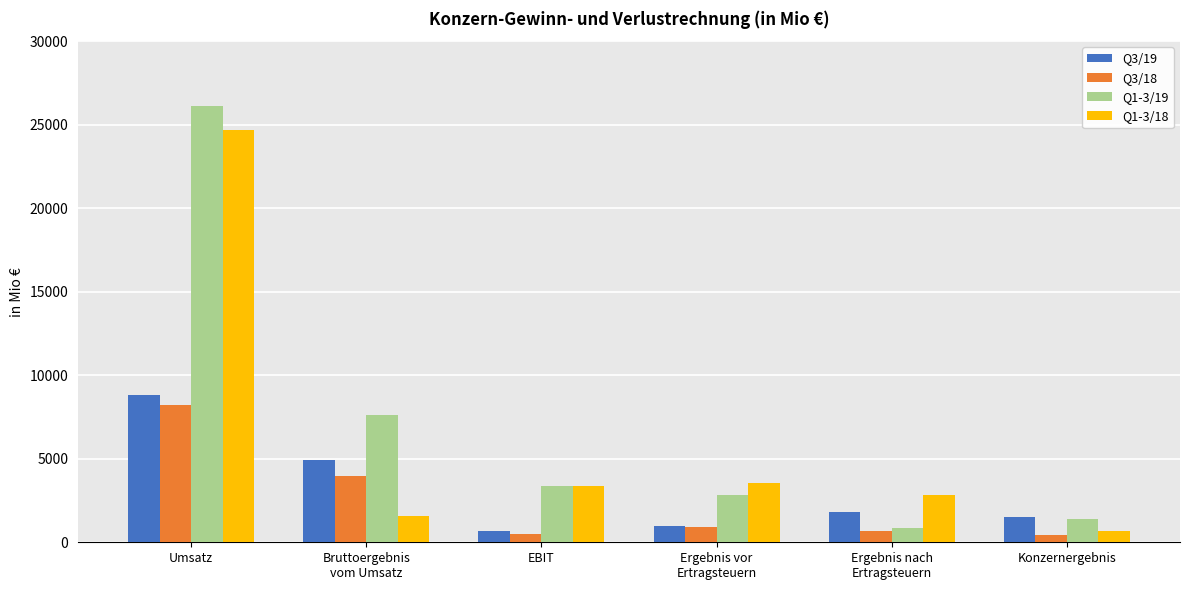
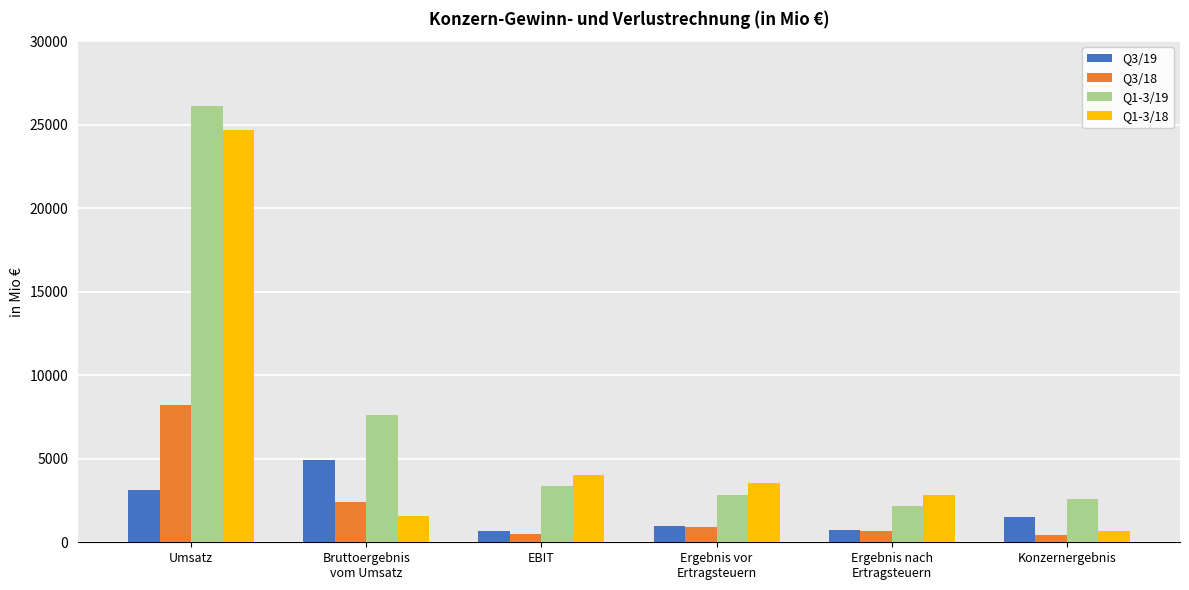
  {
    "Q3/19": {
-     "Umsatz": 8800,
+     "Umsatz": 3100,
      "Bruttoergebnis vom Umsatz": 4900,
      "EBIT": 700,
      "Ergebnis vor Ertragsteuern": 1000,
-     "Ergebnis nach Ertragsteuern": 1800,
+     "Ergebnis nach Ertragsteuern": 800,
      "Konzernergebnis": 1500
    },
    "Q3/18": {
      "Umsatz": 8200,
-     "Bruttoergebnis vom Umsatz": 4000,
+     "Bruttoergebnis vom Umsatz": 2400,
      "EBIT": 500,
      "Ergebnis vor Ertragsteuern": 900,
      "Ergebnis nach Ertragsteuern": 700,
      "Konzernergebnis": 400
    },
    "Q1-3/19": {
      "Umsatz": 26100,
      "Bruttoergebnis vom Umsatz": 7600,
      "EBIT": 3400,
      "Ergebnis vor Ertragsteuern": 2800,
-     "Ergebnis nach Ertragsteuern": 900,
-     "Konzernergebnis": 1400
+     "Ergebnis nach Ertragsteuern": 2200,
+     "Konzernergebnis": 2600
    },
    "Q1-3/18": {
      "Umsatz": 24700,
      "Bruttoergebnis vom Umsatz": 1600,
-     "EBIT": 3400,
+     "EBIT": 4000,
      "Ergebnis vor Ertragsteuern": 3600,
      "Ergebnis nach Ertragsteuern": 2800,
      "Konzernergebnis": 700
    }
  }
